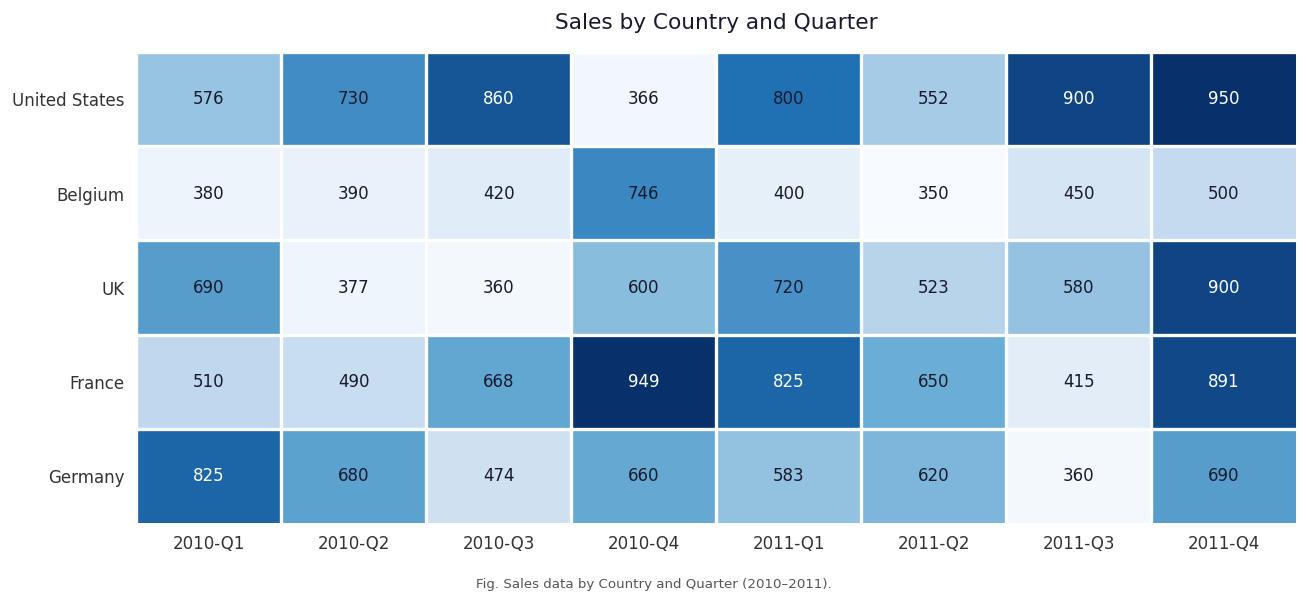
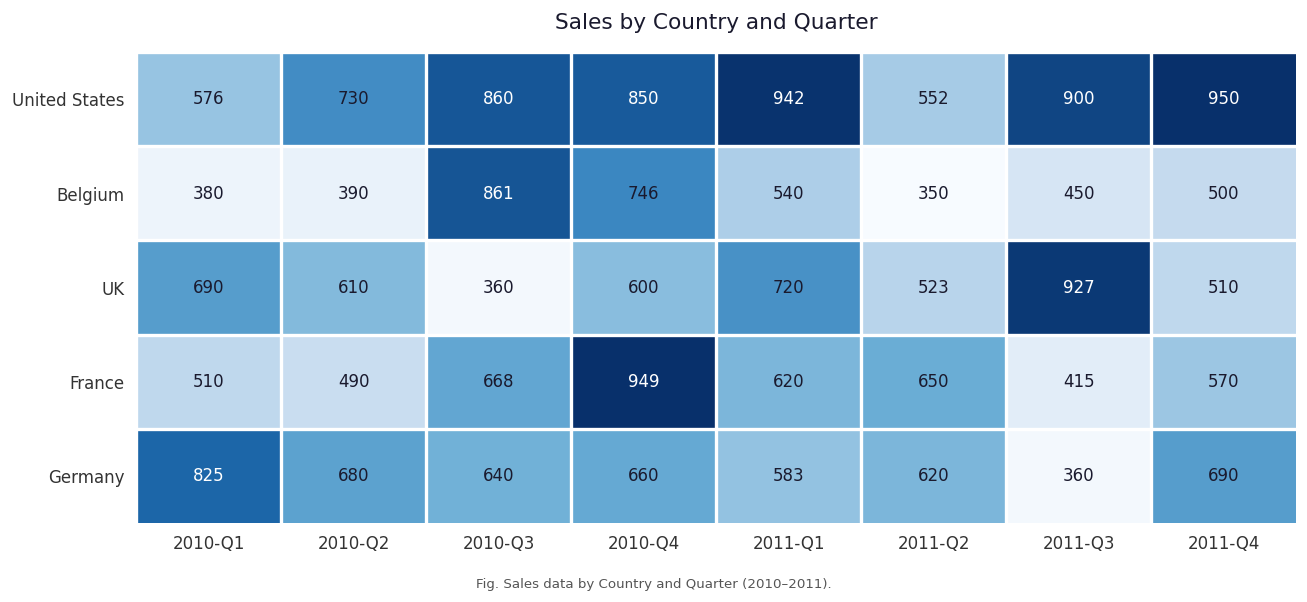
  {
    "United States": {
      "2010-Q1": 576,
      "2010-Q2": 730,
      "2010-Q3": 860,
-     "2010-Q4": 366,
-     "2011-Q1": 800,
+     "2010-Q4": 850,
+     "2011-Q1": 942,
      "2011-Q2": 552,
      "2011-Q3": 900,
      "2011-Q4": 950
    },
    "Belgium": {
      "2010-Q1": 380,
      "2010-Q2": 390,
-     "2010-Q3": 420,
+     "2010-Q3": 861,
      "2010-Q4": 746,
-     "2011-Q1": 400,
+     "2011-Q1": 540,
      "2011-Q2": 350,
      "2011-Q3": 450,
      "2011-Q4": 500
    },
    "UK": {
      "2010-Q1": 690,
-     "2010-Q2": 377,
+     "2010-Q2": 610,
      "2010-Q3": 360,
      "2010-Q4": 600,
      "2011-Q1": 720,
      "2011-Q2": 523,
-     "2011-Q3": 580,
-     "2011-Q4": 900
+     "2011-Q3": 927,
+     "2011-Q4": 510
    },
    "France": {
      "2010-Q1": 510,
      "2010-Q2": 490,
      "2010-Q3": 668,
      "2010-Q4": 949,
-     "2011-Q1": 825,
+     "2011-Q1": 620,
      "2011-Q2": 650,
      "2011-Q3": 415,
-     "2011-Q4": 891
+     "2011-Q4": 570
    },
    "Germany": {
      "2010-Q1": 825,
      "2010-Q2": 680,
-     "2010-Q3": 474,
+     "2010-Q3": 640,
      "2010-Q4": 660,
      "2011-Q1": 583,
      "2011-Q2": 620,
      "2011-Q3": 360,
      "2011-Q4": 690
    }
  }
